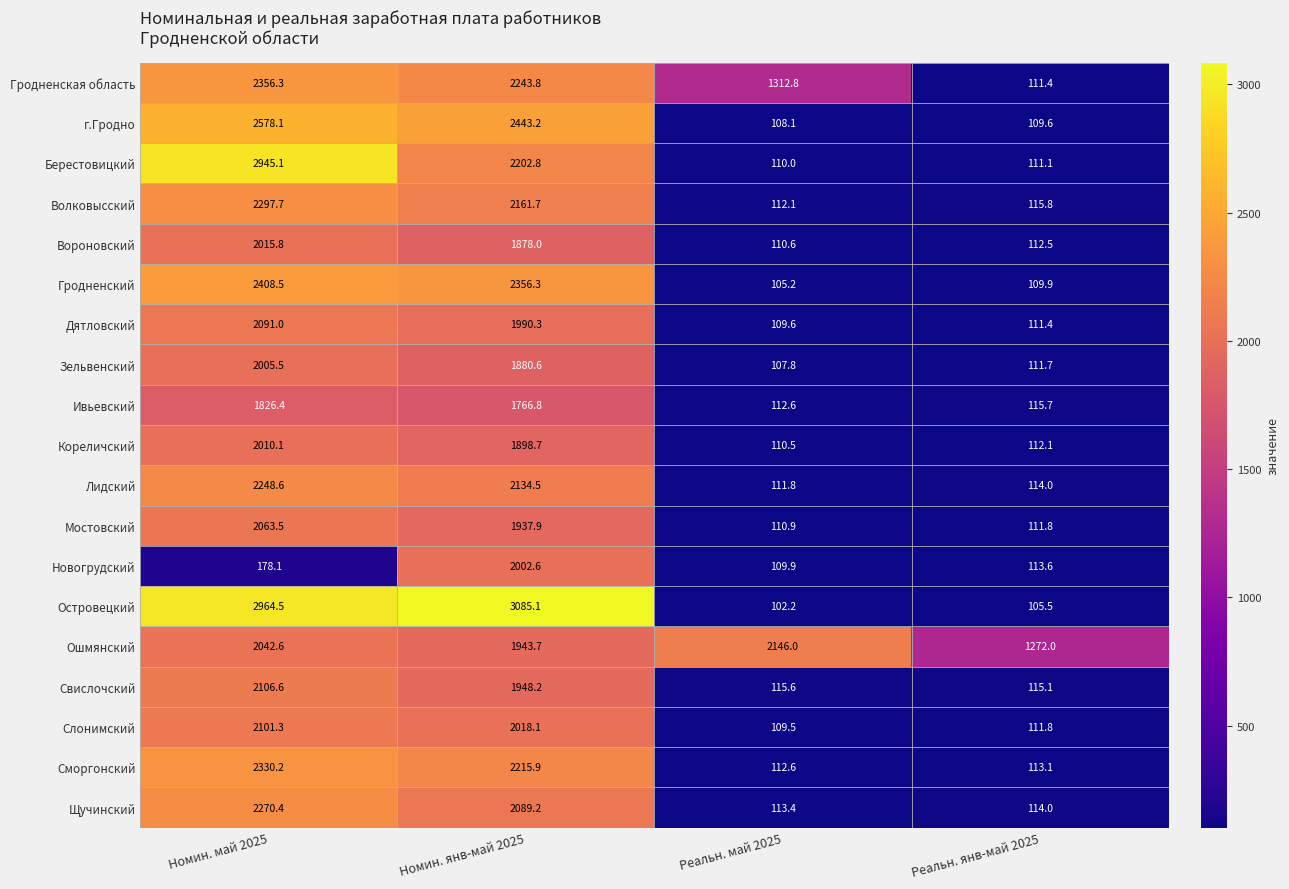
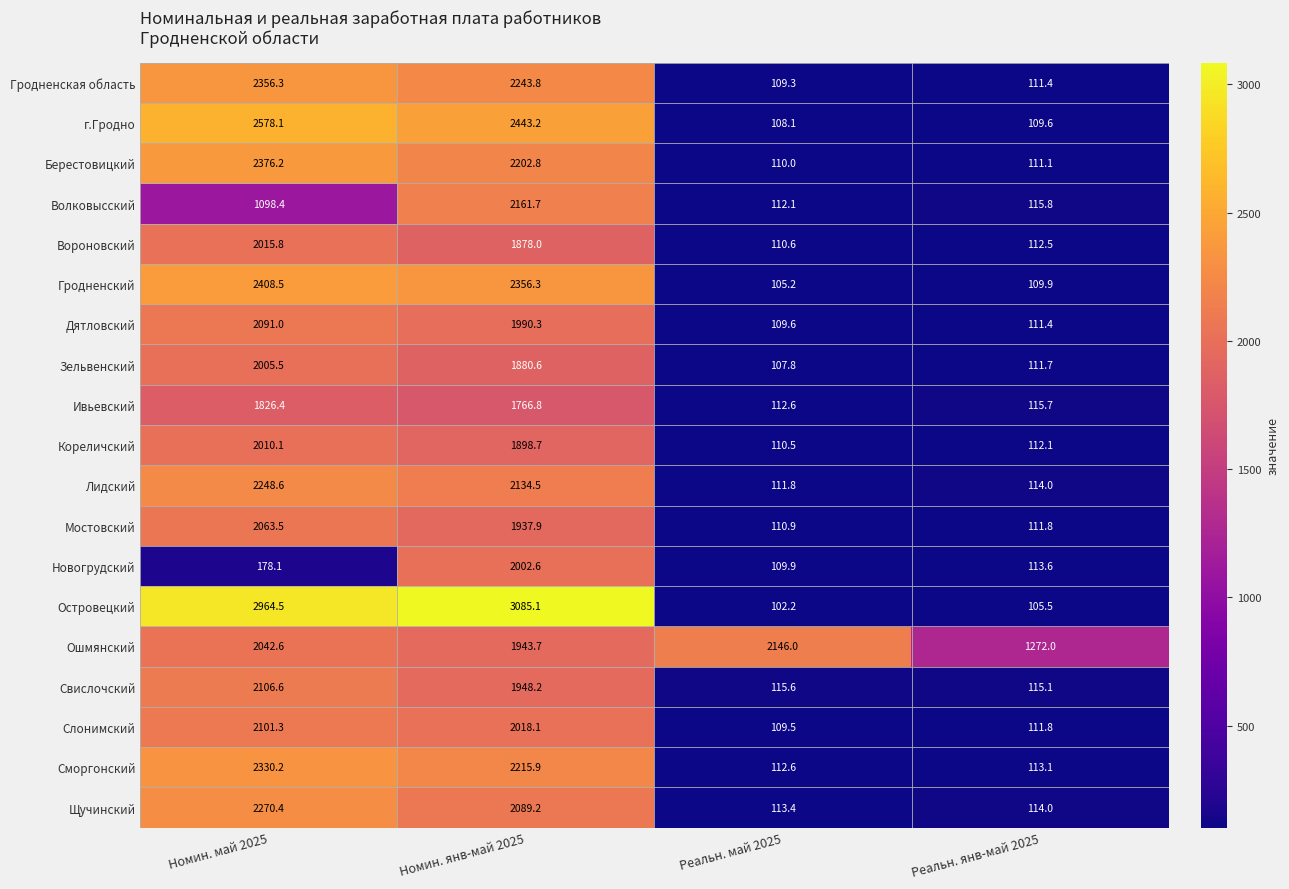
  {
    "Гродненская область": {
      "Номин. май 2025": 2356.3,
      "Номин. янв-май 2025": 2243.8,
-     "Реальн. май 2025": 1312.8,
+     "Реальн. май 2025": 109.3,
      "Реальн. янв-май 2025": 111.4
    },
    "г.Гродно": {
      "Номин. май 2025": 2578.1,
      "Номин. янв-май 2025": 2443.2,
      "Реальн. май 2025": 108.1,
      "Реальн. янв-май 2025": 109.6
    },
    "Берестовицкий": {
-     "Номин. май 2025": 2945.1,
+     "Номин. май 2025": 2376.2,
      "Номин. янв-май 2025": 2202.8,
      "Реальн. май 2025": 110.0,
      "Реальн. янв-май 2025": 111.1
    },
    "Волковысский": {
-     "Номин. май 2025": 2297.7,
+     "Номин. май 2025": 1098.4,
      "Номин. янв-май 2025": 2161.7,
      "Реальн. май 2025": 112.1,
      "Реальн. янв-май 2025": 115.8
    },
    "Вороновский": {
      "Номин. май 2025": 2015.8,
      "Номин. янв-май 2025": 1878.0,
      "Реальн. май 2025": 110.6,
      "Реальн. янв-май 2025": 112.5
    },
    "Гродненский": {
      "Номин. май 2025": 2408.5,
      "Номин. янв-май 2025": 2356.3,
      "Реальн. май 2025": 105.2,
      "Реальн. янв-май 2025": 109.9
    },
    "Дятловский": {
      "Номин. май 2025": 2091.0,
      "Номин. янв-май 2025": 1990.3,
      "Реальн. май 2025": 109.6,
      "Реальн. янв-май 2025": 111.4
    },
    "Зельвенский": {
      "Номин. май 2025": 2005.5,
      "Номин. янв-май 2025": 1880.6,
      "Реальн. май 2025": 107.8,
      "Реальн. янв-май 2025": 111.7
    },
    "Ивьевский": {
      "Номин. май 2025": 1826.4,
      "Номин. янв-май 2025": 1766.8,
      "Реальн. май 2025": 112.6,
      "Реальн. янв-май 2025": 115.7
    },
    "Кореличский": {
      "Номин. май 2025": 2010.1,
      "Номин. янв-май 2025": 1898.7,
      "Реальн. май 2025": 110.5,
      "Реальн. янв-май 2025": 112.1
    },
    "Лидский": {
      "Номин. май 2025": 2248.6,
      "Номин. янв-май 2025": 2134.5,
      "Реальн. май 2025": 111.8,
      "Реальн. янв-май 2025": 114.0
    },
    "Мостовский": {
      "Номин. май 2025": 2063.5,
      "Номин. янв-май 2025": 1937.9,
      "Реальн. май 2025": 110.9,
      "Реальн. янв-май 2025": 111.8
    },
    "Новогрудский": {
      "Номин. май 2025": 178.1,
      "Номин. янв-май 2025": 2002.6,
      "Реальн. май 2025": 109.9,
      "Реальн. янв-май 2025": 113.6
    },
    "Островецкий": {
      "Номин. май 2025": 2964.5,
      "Номин. янв-май 2025": 3085.1,
      "Реальн. май 2025": 102.2,
      "Реальн. янв-май 2025": 105.5
    },
    "Ошмянский": {
      "Номин. май 2025": 2042.6,
      "Номин. янв-май 2025": 1943.7,
      "Реальн. май 2025": 2146.0,
      "Реальн. янв-май 2025": 1272.0
    },
    "Свислочский": {
      "Номин. май 2025": 2106.6,
      "Номин. янв-май 2025": 1948.2,
      "Реальн. май 2025": 115.6,
      "Реальн. янв-май 2025": 115.1
    },
    "Слонимский": {
      "Номин. май 2025": 2101.3,
      "Номин. янв-май 2025": 2018.1,
      "Реальн. май 2025": 109.5,
      "Реальн. янв-май 2025": 111.8
    },
    "Сморгонский": {
      "Номин. май 2025": 2330.2,
      "Номин. янв-май 2025": 2215.9,
      "Реальн. май 2025": 112.6,
      "Реальн. янв-май 2025": 113.1
    },
    "Щучинский": {
      "Номин. май 2025": 2270.4,
      "Номин. янв-май 2025": 2089.2,
      "Реальн. май 2025": 113.4,
      "Реальн. янв-май 2025": 114.0
    }
  }
